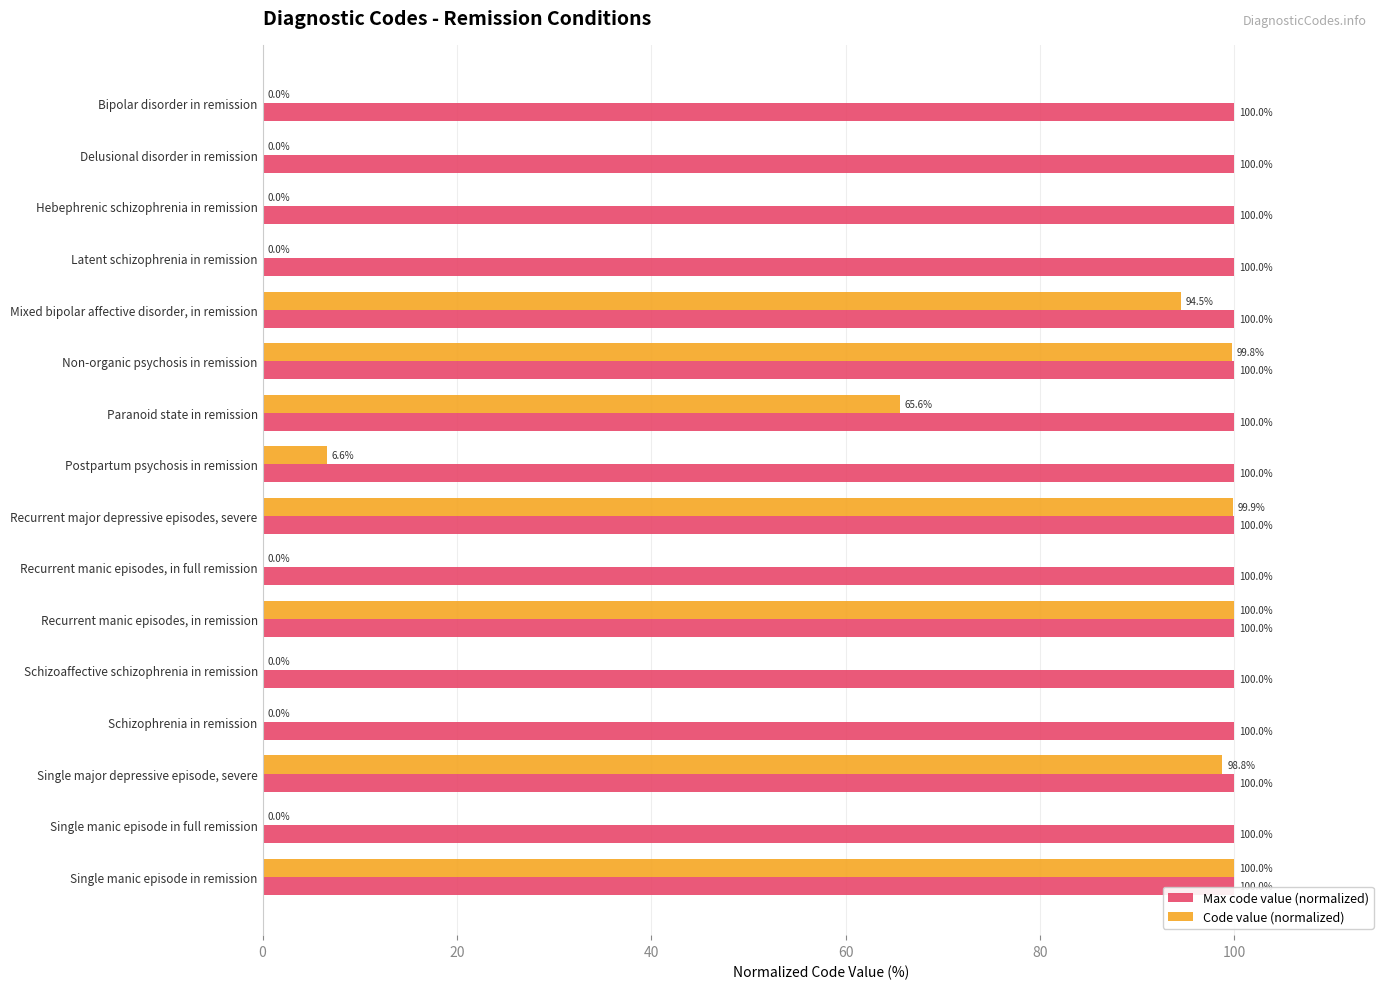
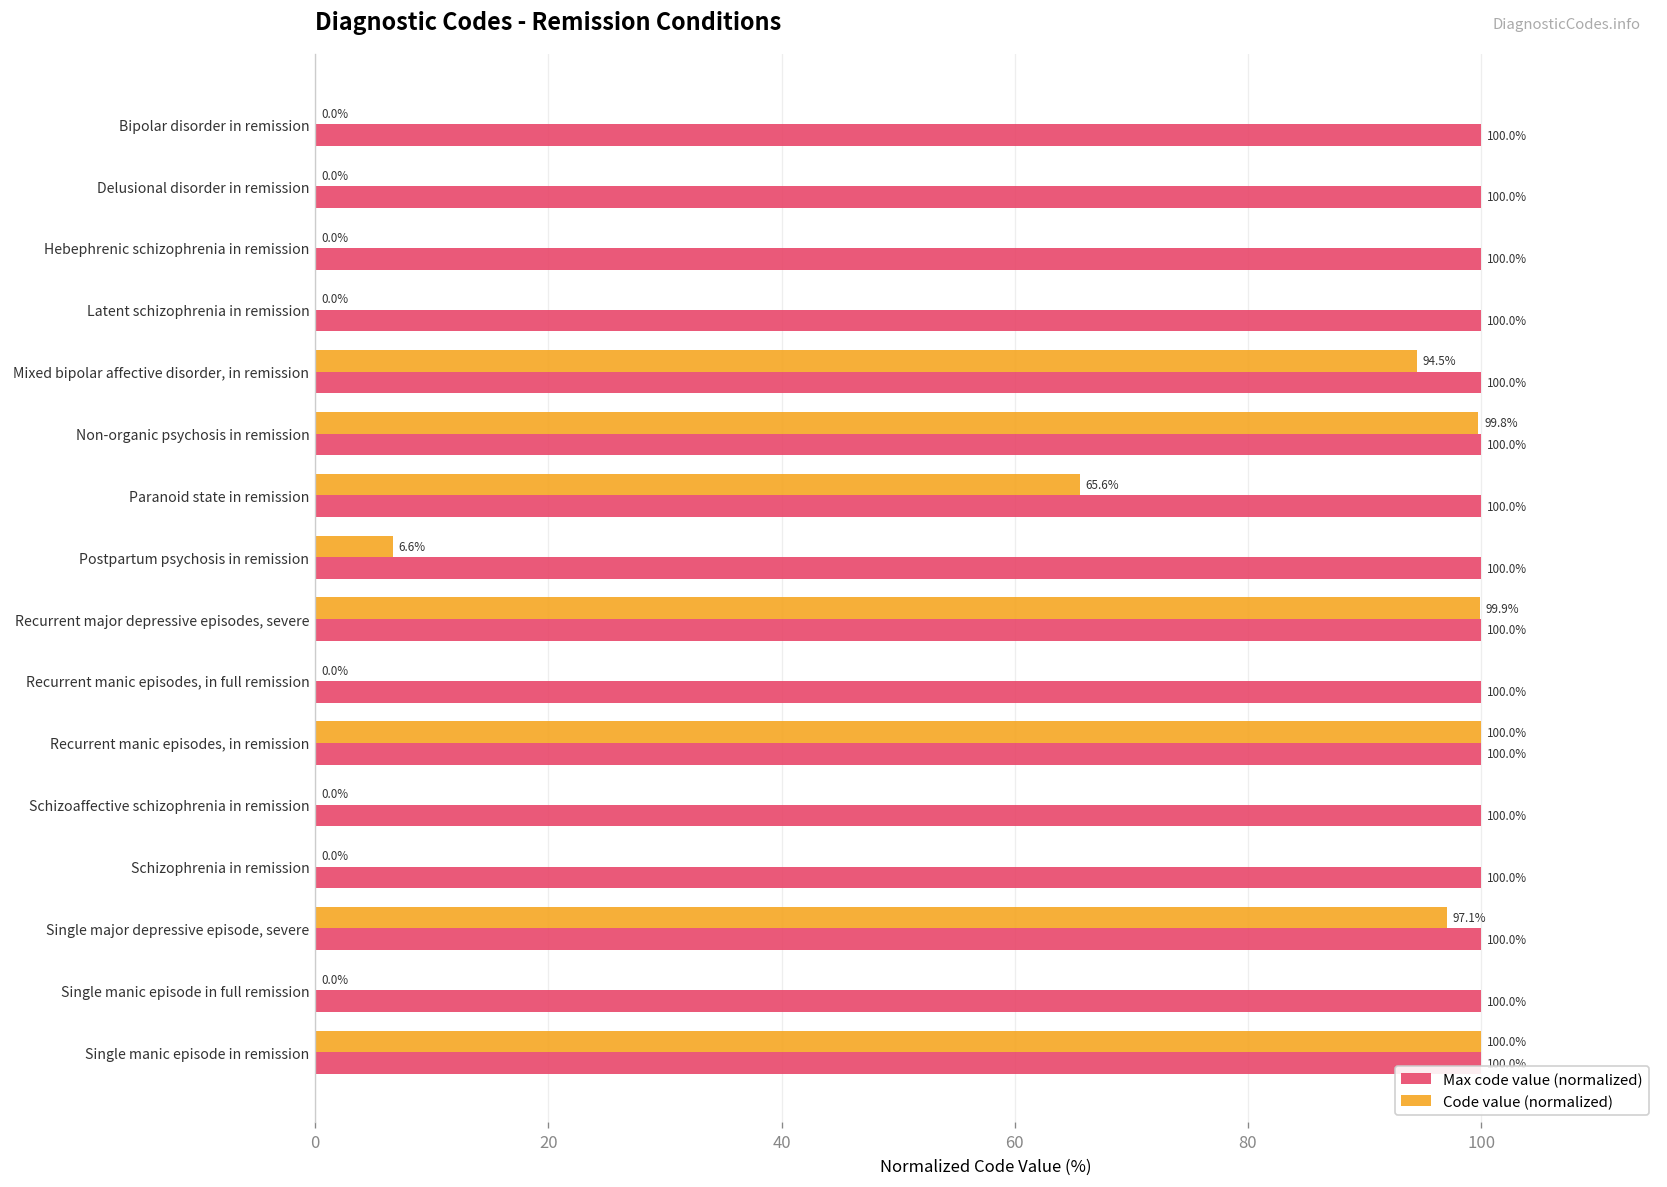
  {
    "Max code value (normalized)": {
      "Bipolar disorder in remission": "100.0%",
      "Delusional disorder in remission": "100.0%",
      "Hebephrenic schizophrenia in remission": "100.0%",
      "Latent schizophrenia in remission": "100.0%",
      "Mixed bipolar affective disorder, in remission": "100.0%",
      "Non-organic psychosis in remission": "100.0%",
      "Paranoid state in remission": "100.0%",
      "Postpartum psychosis in remission": "100.0%",
      "Recurrent major depressive episodes, severe": "100.0%",
      "Recurrent manic episodes, in full remission": "100.0%",
      "Recurrent manic episodes, in remission": "100.0%",
      "Schizoaffective schizophrenia in remission": "100.0%",
      "Schizophrenia in remission": "100.0%",
      "Single major depressive episode, severe": "100.0%",
      "Single manic episode in full remission": "100.0%"
    },
    "Code value (normalized)": {
      "Bipolar disorder in remission": "0.0%",
      "Delusional disorder in remission": "0.0%",
      "Hebephrenic schizophrenia in remission": "0.0%",
      "Latent schizophrenia in remission": "0.0%",
      "Mixed bipolar affective disorder, in remission": "94.5%",
      "Non-organic psychosis in remission": "99.8%",
      "Paranoid state in remission": "65.6%",
      "Postpartum psychosis in remission": "6.6%",
      "Recurrent major depressive episodes, severe": "99.9%",
      "Recurrent manic episodes, in full remission": "0.0%",
      "Recurrent manic episodes, in remission": "100.0%",
      "Schizoaffective schizophrenia in remission": "0.0%",
      "Schizophrenia in remission": "0.0%",
-     "Single major depressive episode, severe": "98.8%",
+     "Single major depressive episode, severe": "97.1%",
      "Single manic episode in full remission": "0.0%",
      "Single manic episode in remission": "100.0%"
    }
  }
